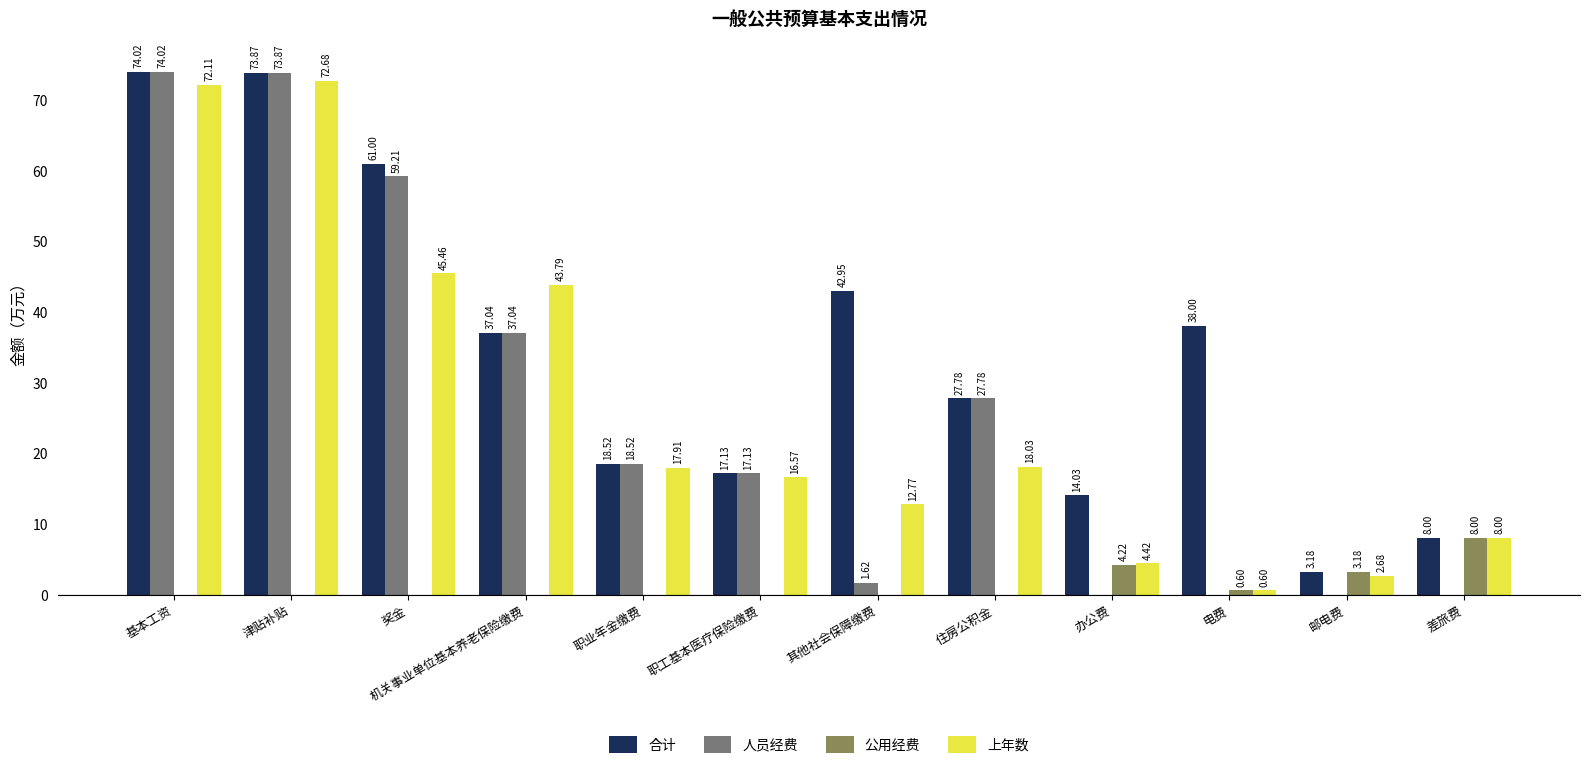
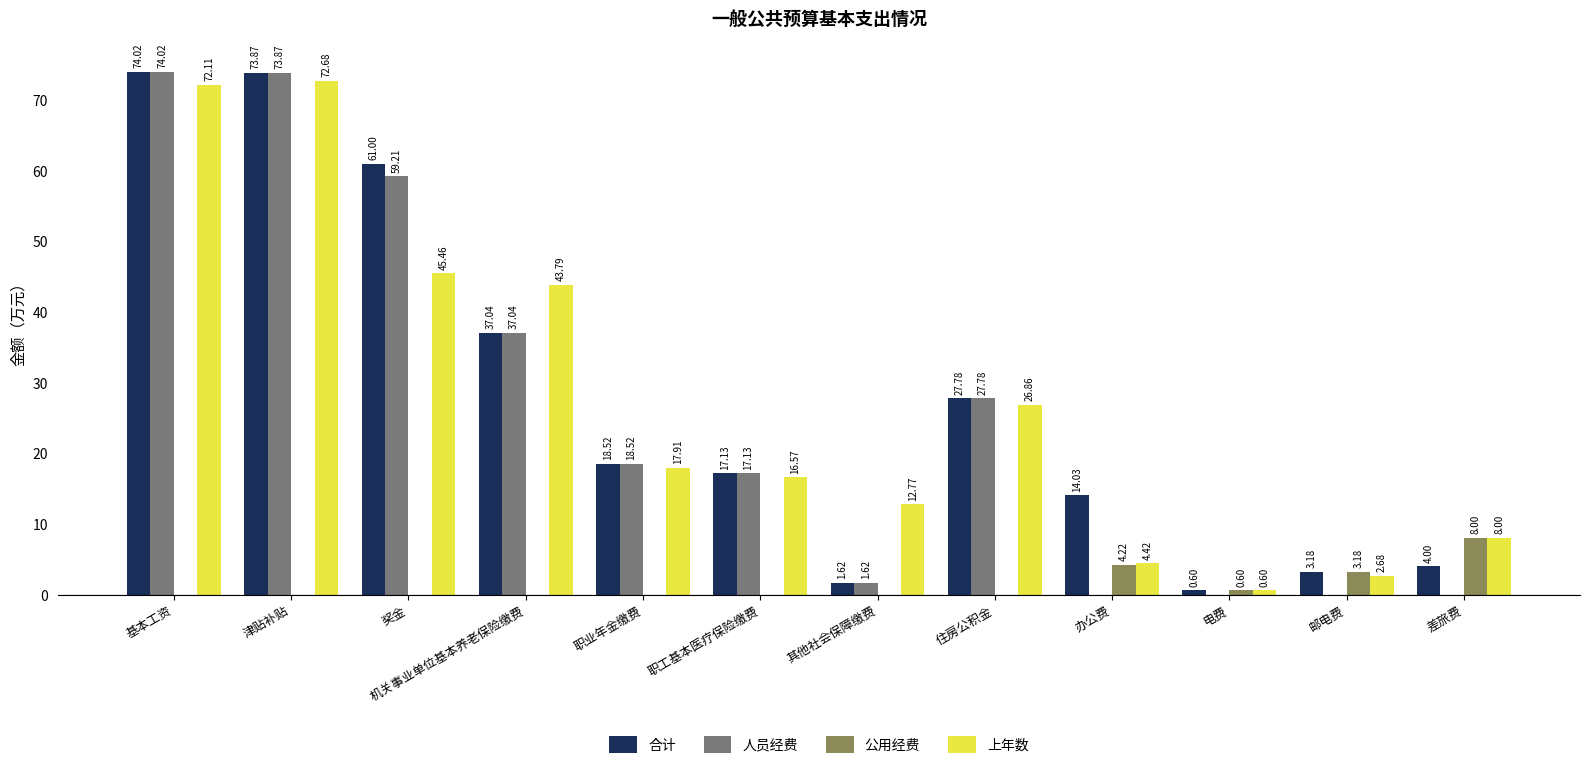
  {
    "合计": {
      "基本工资": 74.02,
      "津贴补贴": 73.87,
      "奖金": 61.00,
      "机关事业单位基本养老保险缴费": 37.04,
      "职业年金缴费": 18.52,
      "职工基本医疗保险缴费": 17.13,
-     "其他社会保障缴费": 42.95,
+     "其他社会保障缴费": 1.62,
      "住房公积金": 27.78,
      "办公费": 14.03,
-     "电费": 38.00,
+     "电费": 0.60,
      "邮电费": 3.18,
-     "差旅费": 8.00
+     "差旅费": 4.00
    },
    "上年数": {
      "基本工资": 72.11,
      "津贴补贴": 72.68,
      "奖金": 45.46,
      "机关事业单位基本养老保险缴费": 43.79,
      "职业年金缴费": 17.91,
      "职工基本医疗保险缴费": 16.57,
      "其他社会保障缴费": 12.77,
-     "住房公积金": 18.03,
+     "住房公积金": 26.86,
      "办公费": 4.42,
      "电费": 0.60,
      "邮电费": 2.68,
      "差旅费": 8.00
    }
  }
